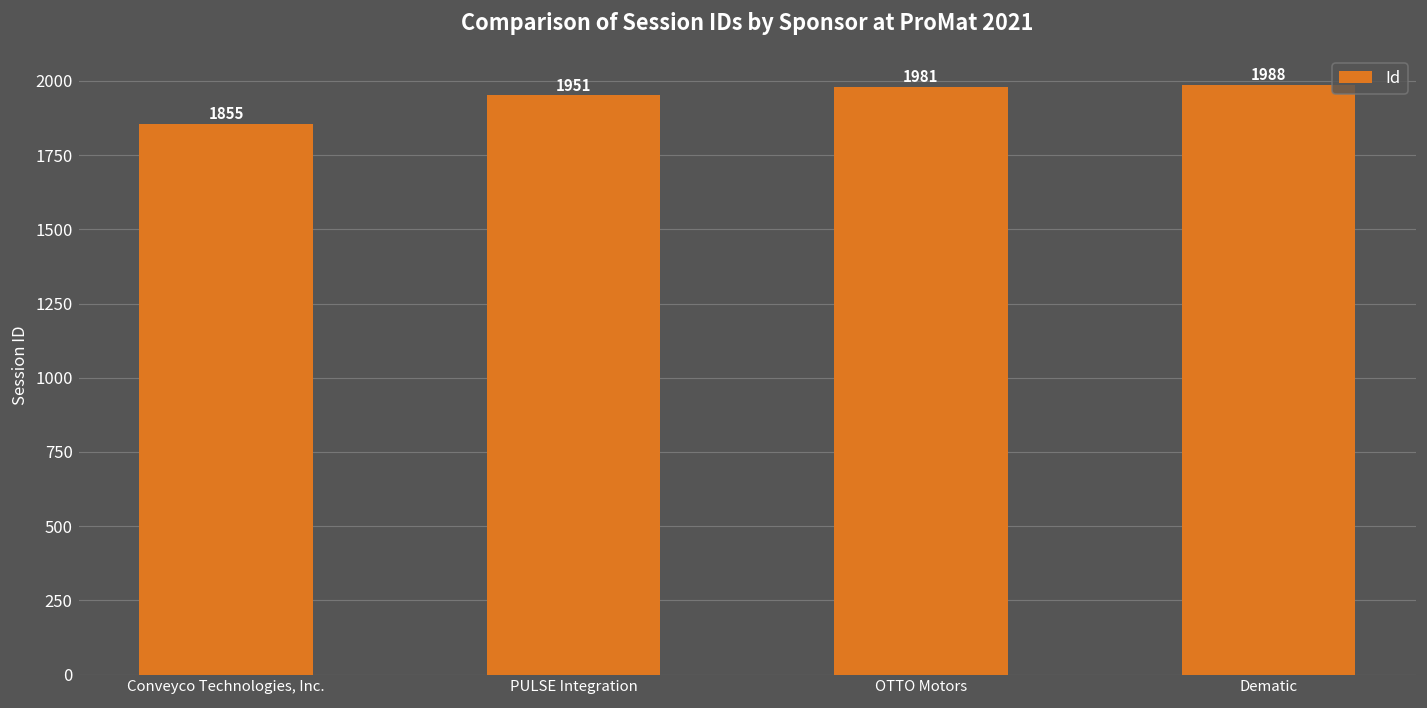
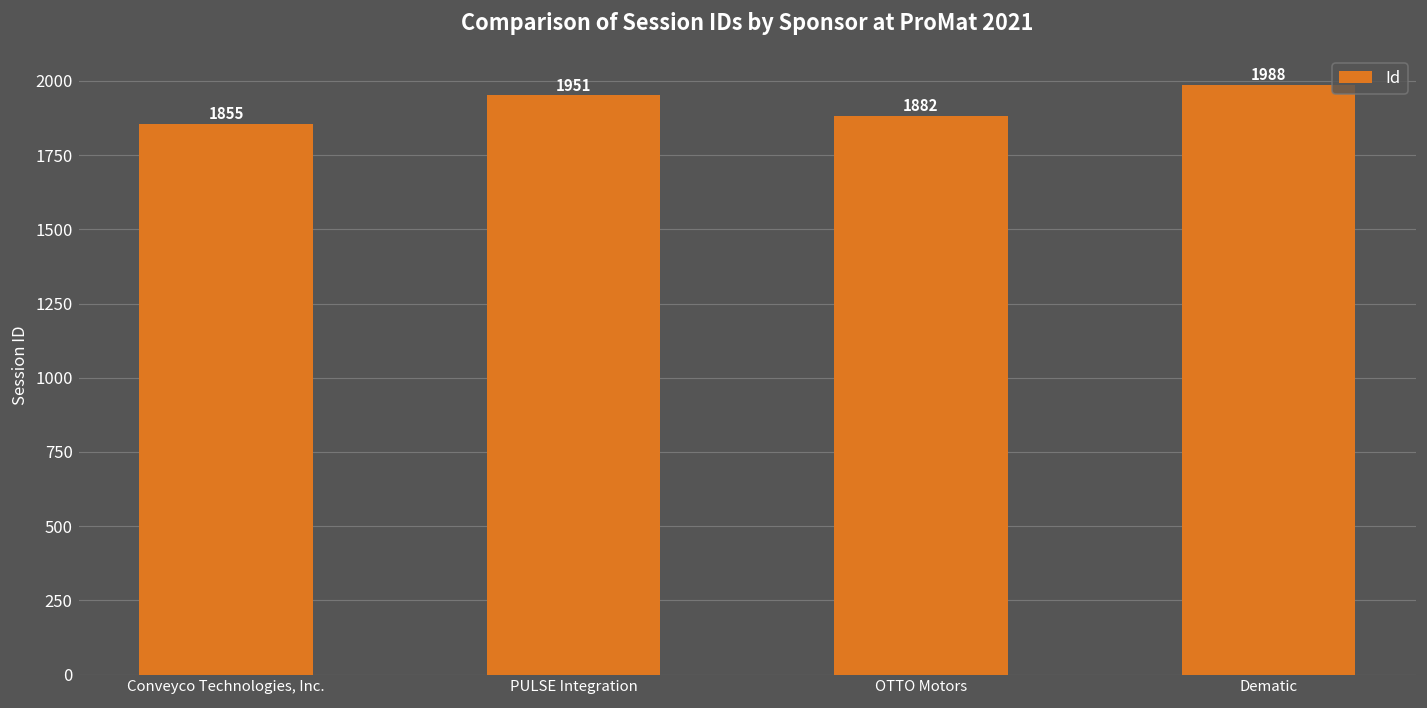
  {
    "Conveyco Technologies, Inc.": 1855,
    "PULSE Integration": 1951,
-   "OTTO Motors": 1981,
+   "OTTO Motors": 1882,
    "Dematic": 1988
  }
